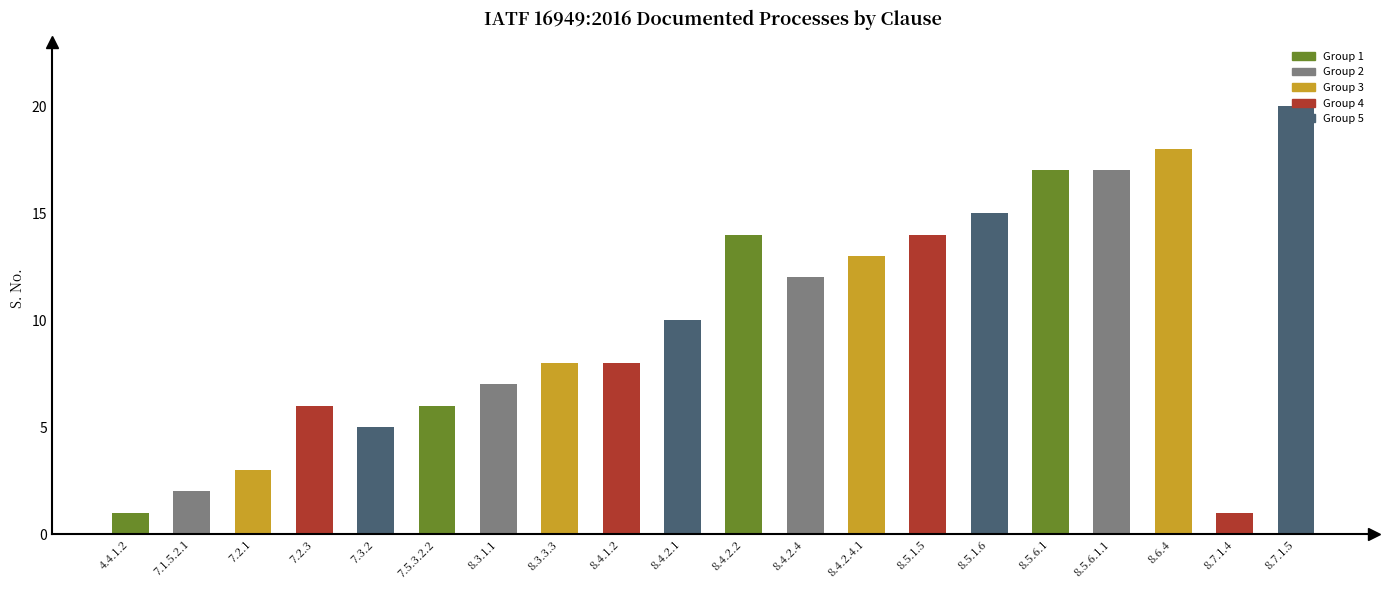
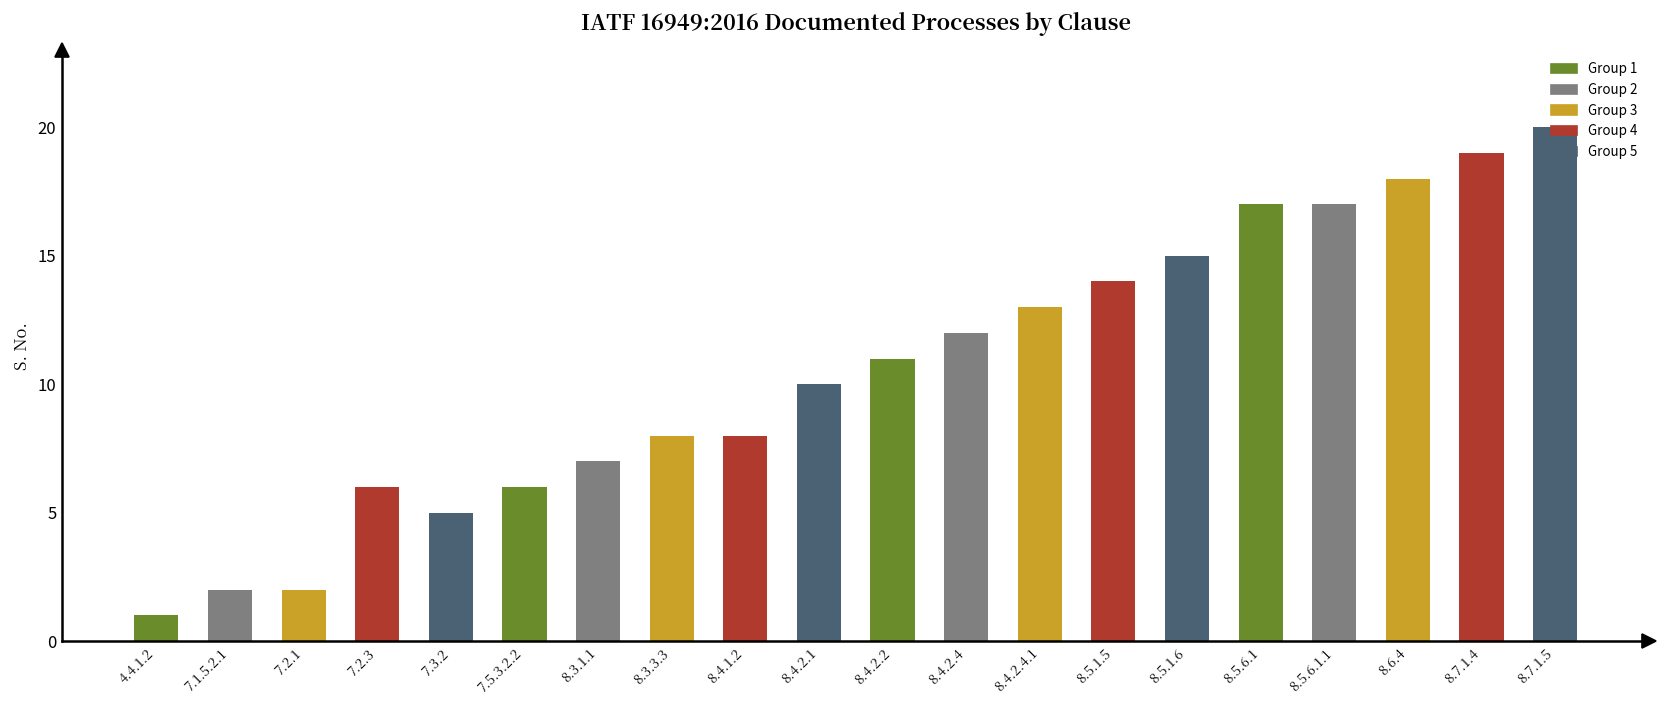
  {
    "4.4.1.2": 1,
    "7.1.5.2.1": 2,
-   "7.2.1": 3,
+   "7.2.1": 2,
    "7.2.3": 6,
    "7.3.2": 5,
    "7.5.3.2.2": 6,
    "8.3.1.1": 7,
    "8.3.3.3": 8,
    "8.4.1.2": 8,
    "8.4.2.1": 10,
-   "8.4.2.2": 14,
+   "8.4.2.2": 11,
    "8.4.2.4": 12,
    "8.4.2.4.1": 13,
    "8.5.1.5": 14,
    "8.5.1.6": 15,
    "8.5.6.1": 17,
    "8.5.6.1.1": 17,
    "8.6.4": 18,
-   "8.7.1.4": 1,
+   "8.7.1.4": 19,
    "8.7.1.5": 20
  }
